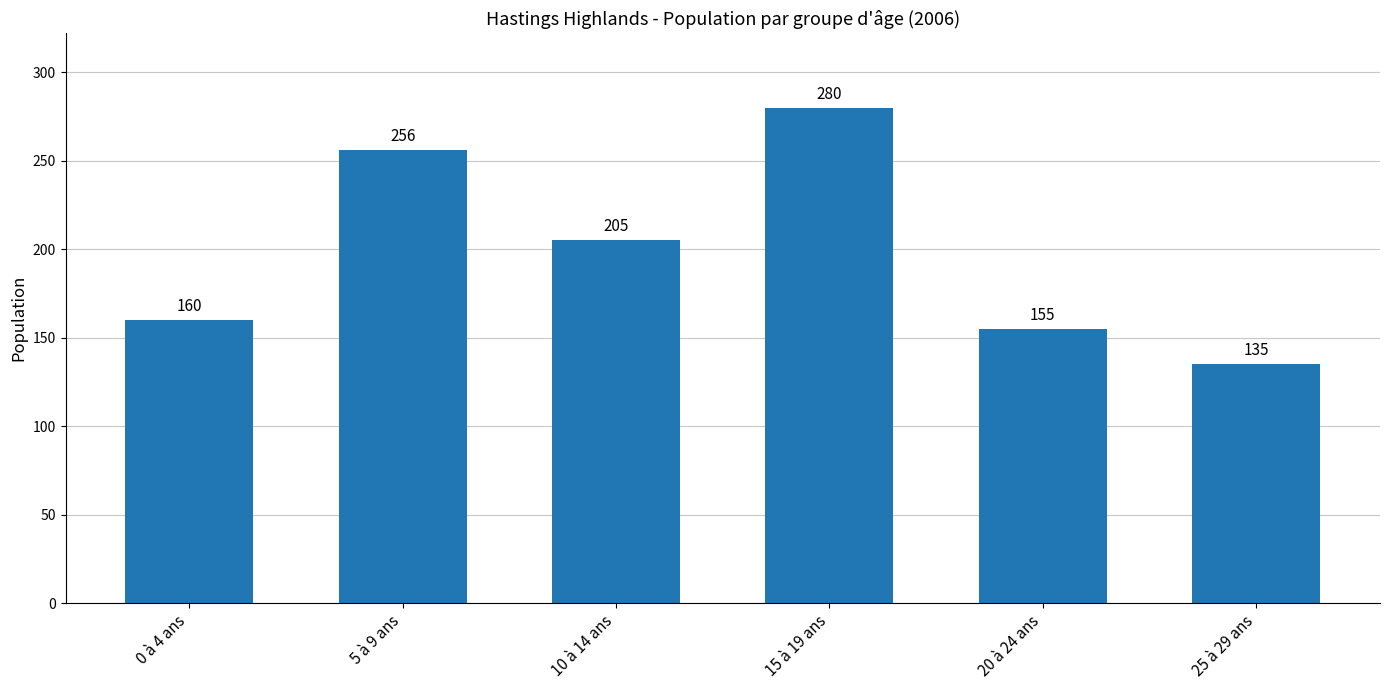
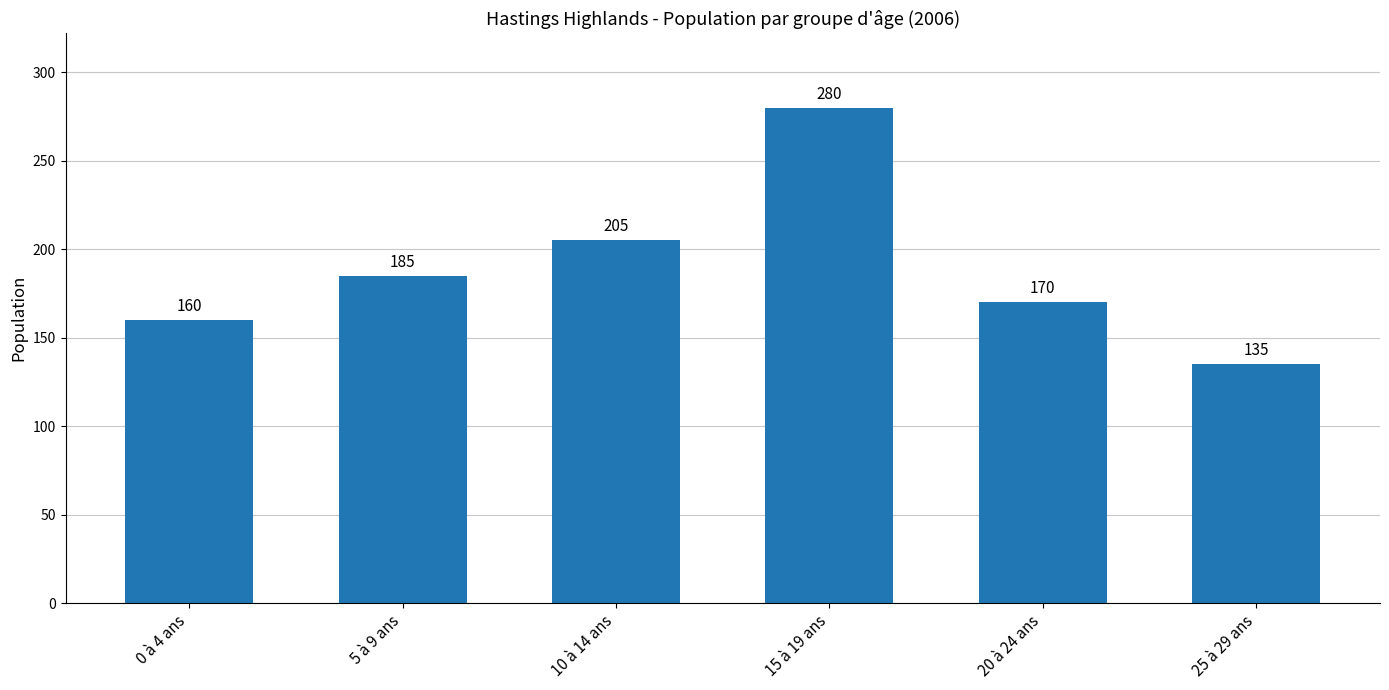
  {
    "0 à 4 ans": 160,
-   "5 à 9 ans": 256,
+   "5 à 9 ans": 185,
    "10 à 14 ans": 205,
    "15 à 19 ans": 280,
-   "20 à 24 ans": 155,
+   "20 à 24 ans": 170,
    "25 à 29 ans": 135
  }
